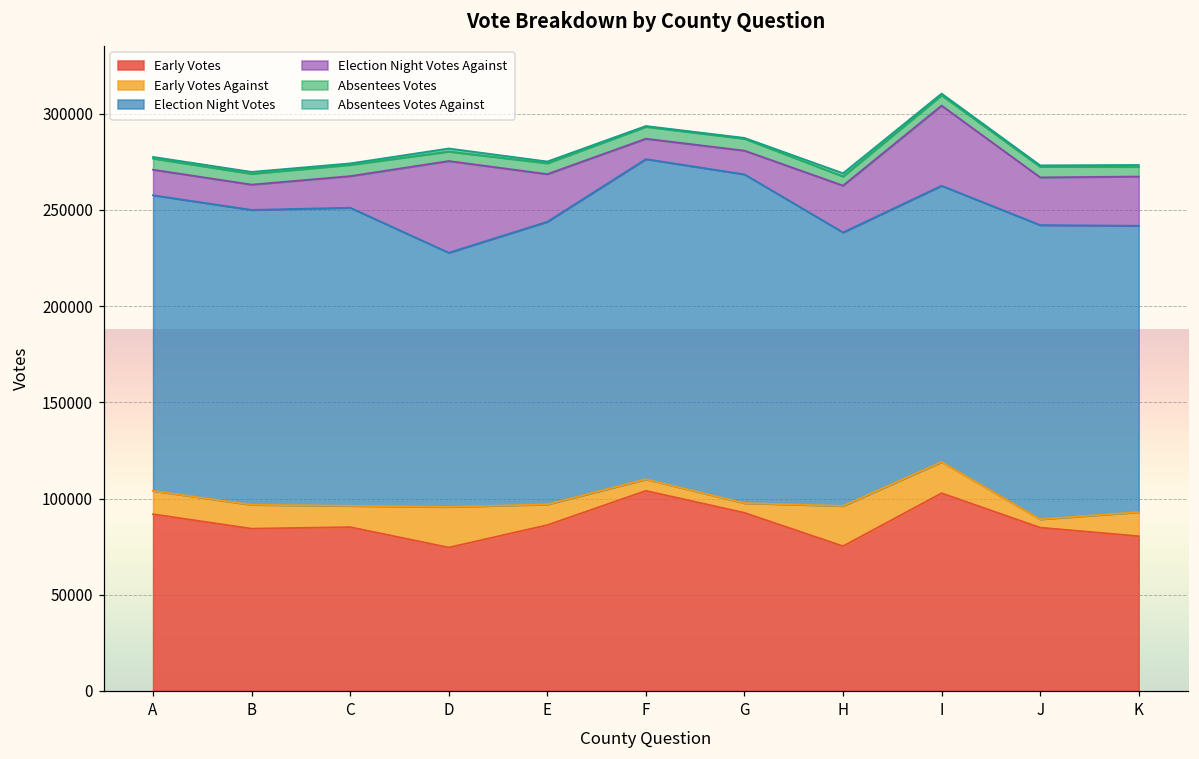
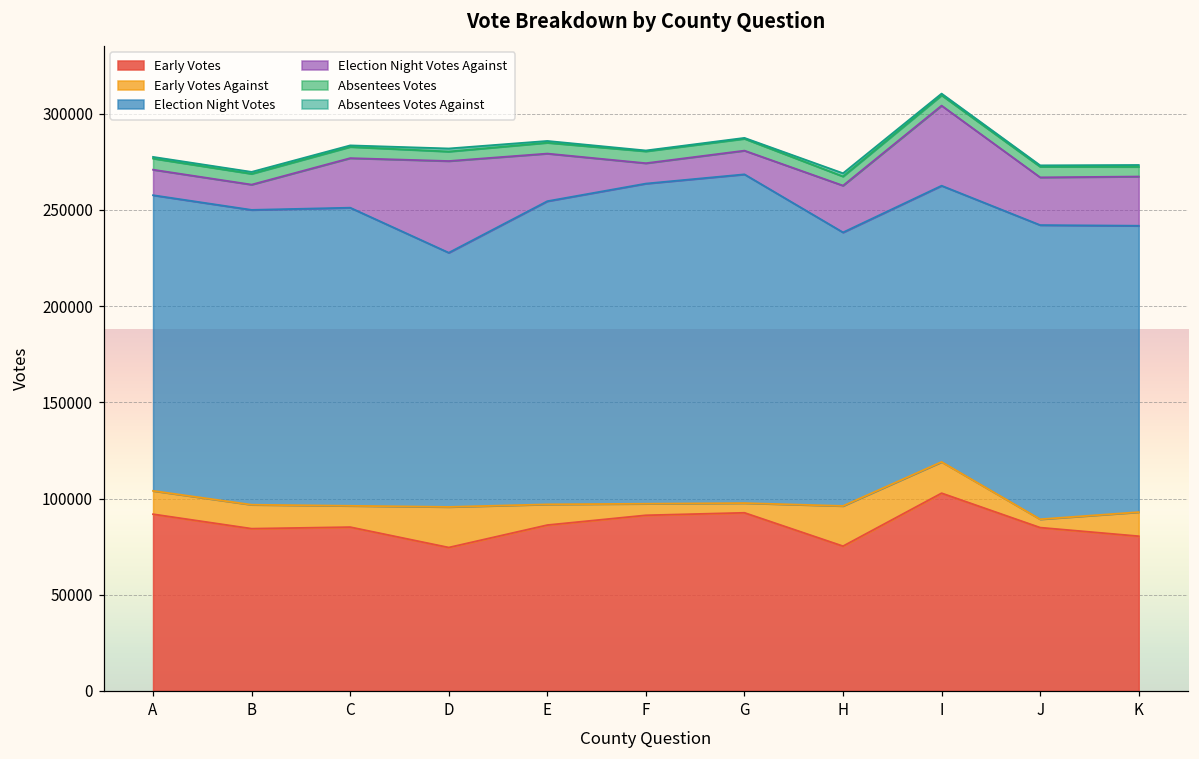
  {
    "Early Votes": {
      "A": 92000,
      "B": 84000,
      "C": 85000,
      "D": 75000,
      "E": 86000,
-     "F": 104000,
+     "F": 91000,
      "G": 93000,
      "H": 75000,
      "I": 103000,
      "J": 85000,
      "K": 80000
    },
    "Early Votes Against": {
      "A": 12000,
      "B": 12000,
      "C": 11000,
      "D": 21000,
      "E": 11000,
      "F": 6000,
      "G": 5000,
      "H": 21000,
      "I": 16000,
      "J": 4000,
      "K": 13000
    },
    "Election Night Votes": {
      "A": 154000,
      "B": 153000,
      "C": 155000,
      "D": 132000,
-     "E": 147000,
+     "E": 158000,
      "F": 166000,
      "G": 171000,
      "H": 142000,
      "I": 144000,
      "J": 153000,
      "K": 149000
    },
    "Election Night Votes Against": {
      "A": 13000,
      "B": 13000,
-     "C": 16000,
+     "C": 26000,
      "D": 48000,
      "E": 25000,
      "F": 11000,
      "G": 12000,
      "H": 24000,
      "I": 42000,
      "J": 25000,
      "K": 26000
    }
  }
